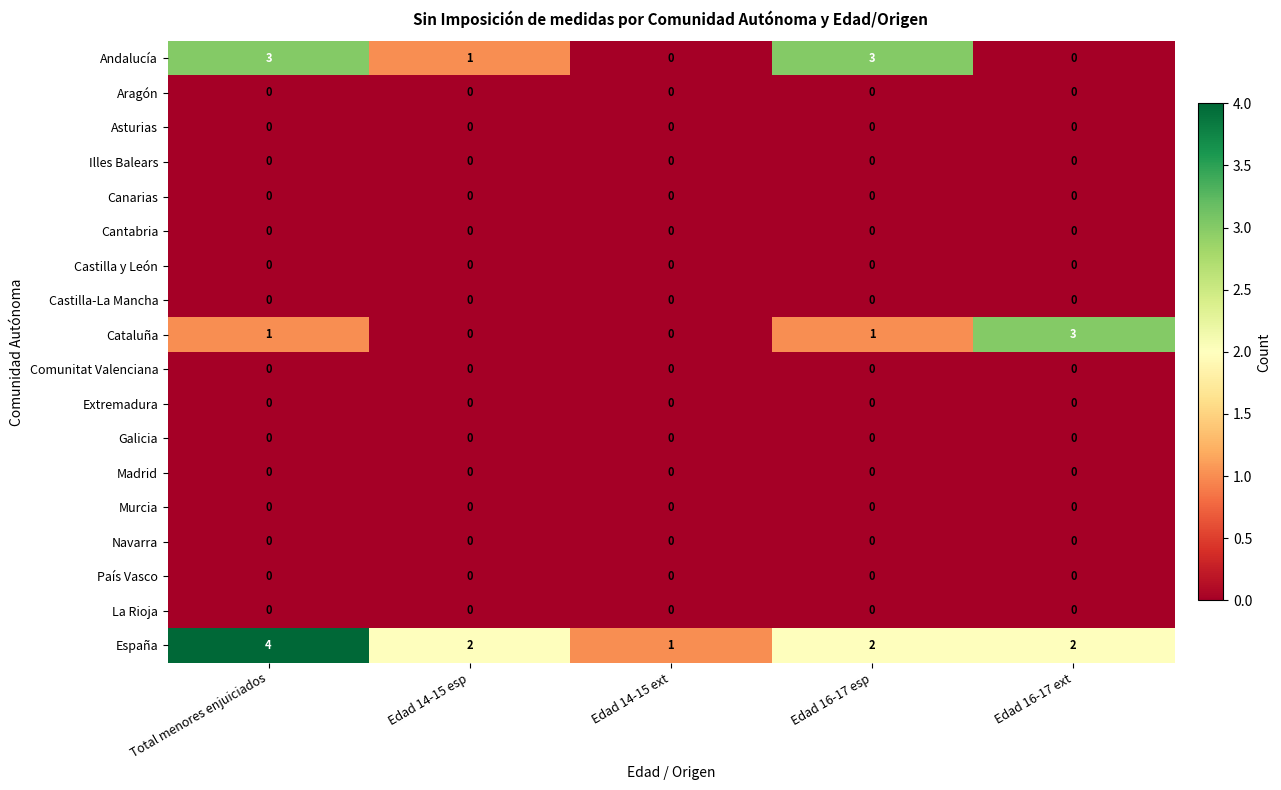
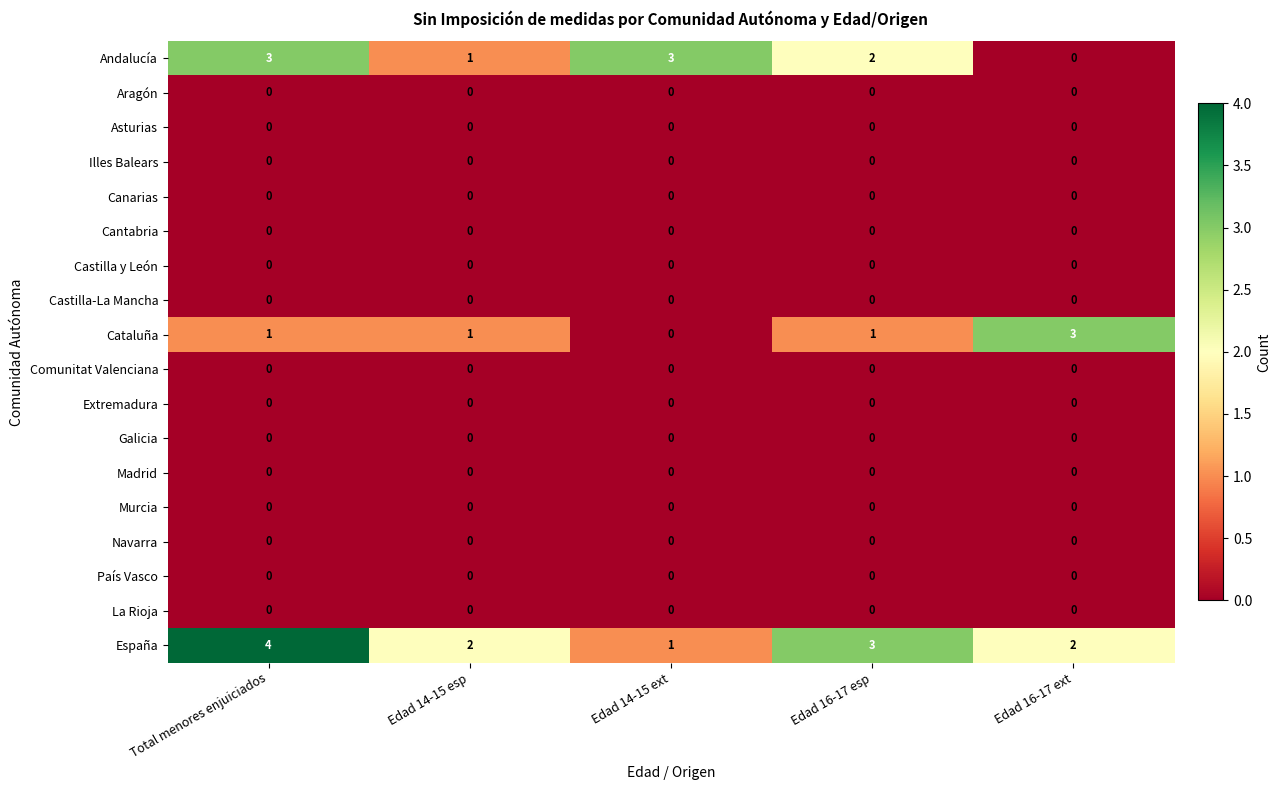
  {
    "Andalucía": {
      "Total menores enjuiciados": 3,
      "Edad 14-15 esp": 1,
-     "Edad 14-15 ext": 0,
-     "Edad 16-17 esp": 3,
+     "Edad 14-15 ext": 3,
+     "Edad 16-17 esp": 2,
      "Edad 16-17 ext": 0
    },
    "Aragón": {
      "Total menores enjuiciados": 0,
      "Edad 14-15 esp": 0,
      "Edad 14-15 ext": 0,
      "Edad 16-17 esp": 0,
      "Edad 16-17 ext": 0
    },
    "Asturias": {
      "Total menores enjuiciados": 0,
      "Edad 14-15 esp": 0,
      "Edad 14-15 ext": 0,
      "Edad 16-17 esp": 0,
      "Edad 16-17 ext": 0
    },
    "Illes Balears": {
      "Total menores enjuiciados": 0,
      "Edad 14-15 esp": 0,
      "Edad 14-15 ext": 0,
      "Edad 16-17 esp": 0,
      "Edad 16-17 ext": 0
    },
    "Canarias": {
      "Total menores enjuiciados": 0,
      "Edad 14-15 esp": 0,
      "Edad 14-15 ext": 0,
      "Edad 16-17 esp": 0,
      "Edad 16-17 ext": 0
    },
    "Cantabria": {
      "Total menores enjuiciados": 0,
      "Edad 14-15 esp": 0,
      "Edad 14-15 ext": 0,
      "Edad 16-17 esp": 0,
      "Edad 16-17 ext": 0
    },
    "Castilla y León": {
      "Total menores enjuiciados": 0,
      "Edad 14-15 esp": 0,
      "Edad 14-15 ext": 0,
      "Edad 16-17 esp": 0,
      "Edad 16-17 ext": 0
    },
    "Castilla-La Mancha": {
      "Total menores enjuiciados": 0,
      "Edad 14-15 esp": 0,
      "Edad 14-15 ext": 0,
      "Edad 16-17 esp": 0,
      "Edad 16-17 ext": 0
    },
    "Cataluña": {
      "Total menores enjuiciados": 1,
-     "Edad 14-15 esp": 0,
+     "Edad 14-15 esp": 1,
      "Edad 14-15 ext": 0,
      "Edad 16-17 esp": 1,
      "Edad 16-17 ext": 3
    },
    "Comunitat Valenciana": {
      "Total menores enjuiciados": 0,
      "Edad 14-15 esp": 0,
      "Edad 14-15 ext": 0,
      "Edad 16-17 esp": 0,
      "Edad 16-17 ext": 0
    },
    "Extremadura": {
      "Total menores enjuiciados": 0,
      "Edad 14-15 esp": 0,
      "Edad 14-15 ext": 0,
      "Edad 16-17 esp": 0,
      "Edad 16-17 ext": 0
    },
    "Galicia": {
      "Total menores enjuiciados": 0,
      "Edad 14-15 esp": 0,
      "Edad 14-15 ext": 0,
      "Edad 16-17 esp": 0,
      "Edad 16-17 ext": 0
    },
    "Madrid": {
      "Total menores enjuiciados": 0,
      "Edad 14-15 esp": 0,
      "Edad 14-15 ext": 0,
      "Edad 16-17 esp": 0,
      "Edad 16-17 ext": 0
    },
    "Murcia": {
      "Total menores enjuiciados": 0,
      "Edad 14-15 esp": 0,
      "Edad 14-15 ext": 0,
      "Edad 16-17 esp": 0,
      "Edad 16-17 ext": 0
    },
    "Navarra": {
      "Total menores enjuiciados": 0,
      "Edad 14-15 esp": 0,
      "Edad 14-15 ext": 0,
      "Edad 16-17 esp": 0,
      "Edad 16-17 ext": 0
    },
    "País Vasco": {
      "Total menores enjuiciados": 0,
      "Edad 14-15 esp": 0,
      "Edad 14-15 ext": 0,
      "Edad 16-17 esp": 0,
      "Edad 16-17 ext": 0
    },
    "La Rioja": {
      "Total menores enjuiciados": 0,
      "Edad 14-15 esp": 0,
      "Edad 14-15 ext": 0,
      "Edad 16-17 esp": 0,
      "Edad 16-17 ext": 0
    },
    "España": {
      "Total menores enjuiciados": 4,
      "Edad 14-15 esp": 2,
      "Edad 14-15 ext": 1,
-     "Edad 16-17 esp": 2,
+     "Edad 16-17 esp": 3,
      "Edad 16-17 ext": 2
    }
  }
